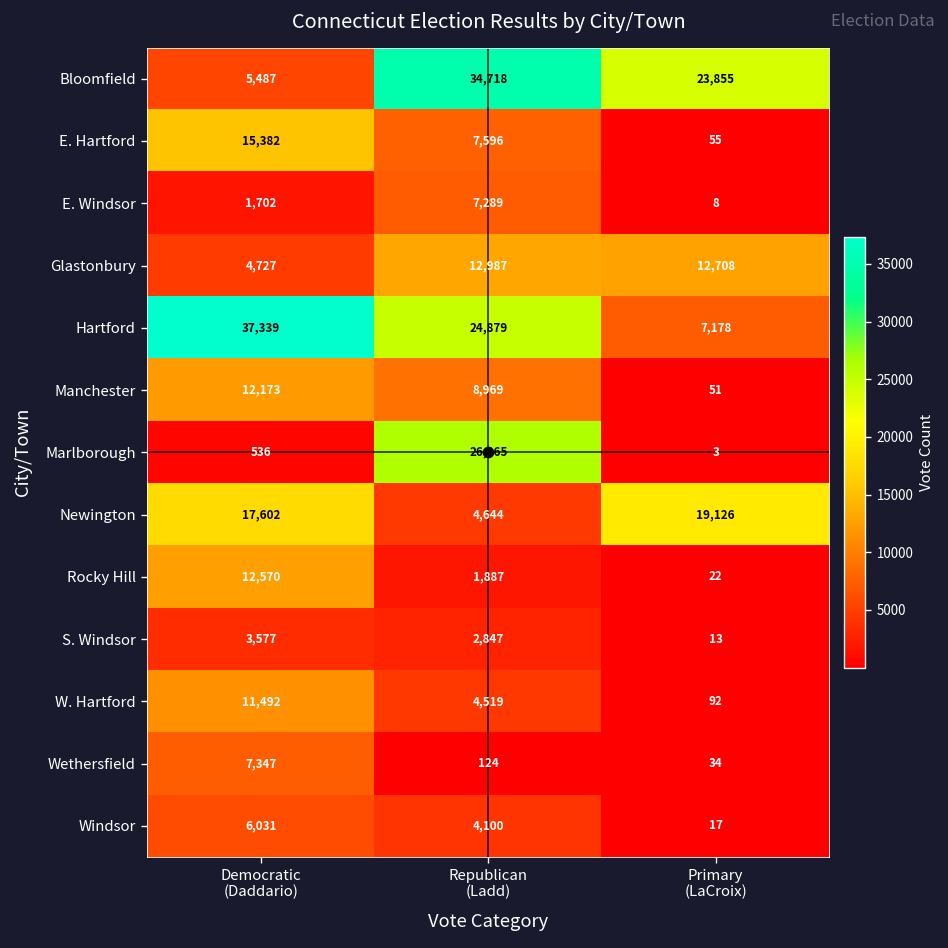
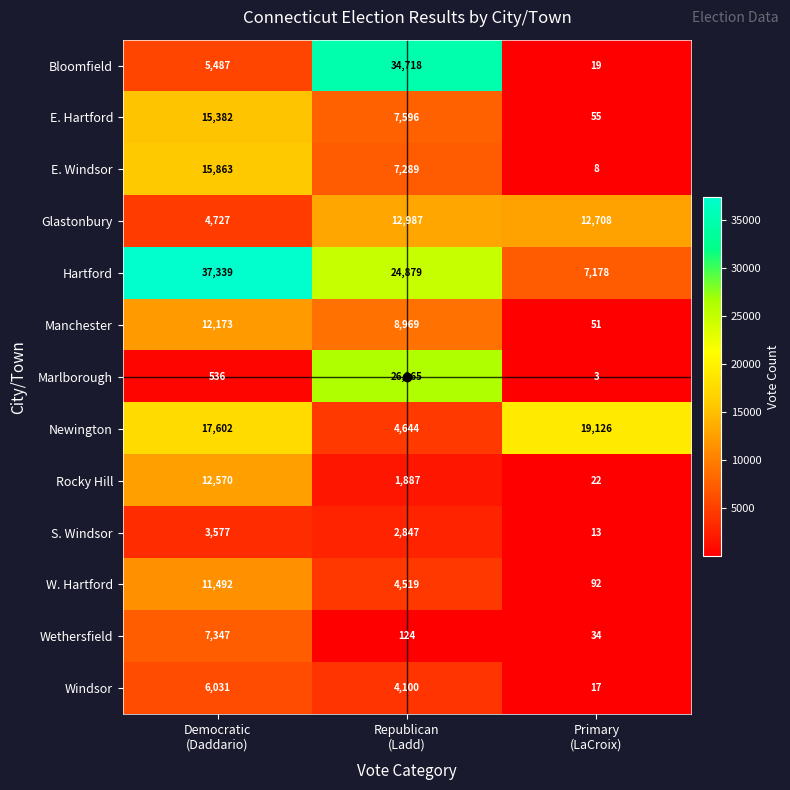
  {
    "Bloomfield": {
      "Democratic (Daddario)": "5,487",
      "Republican (Ladd)": "34,718",
-     "Primary (LaCroix)": "23,855"
+     "Primary (LaCroix)": "19"
    },
    "E. Hartford": {
      "Democratic (Daddario)": "15,382",
      "Republican (Ladd)": "7,596",
      "Primary (LaCroix)": "55"
    },
    "E. Windsor": {
-     "Democratic (Daddario)": "1,702",
+     "Democratic (Daddario)": "15,863",
      "Republican (Ladd)": "7,289",
      "Primary (LaCroix)": "8"
    },
    "Glastonbury": {
      "Democratic (Daddario)": "4,727",
      "Republican (Ladd)": "12,987",
      "Primary (LaCroix)": "12,708"
    },
    "Hartford": {
      "Democratic (Daddario)": "37,339",
      "Republican (Ladd)": "24,879",
      "Primary (LaCroix)": "7,178"
    },
    "Manchester": {
      "Democratic (Daddario)": "12,173",
      "Republican (Ladd)": "8,969",
      "Primary (LaCroix)": "51"
    },
    "Marlborough": {
      "Democratic (Daddario)": "536",
      "Primary (LaCroix)": "3"
    },
    "Newington": {
      "Democratic (Daddario)": "17,602",
      "Republican (Ladd)": "4,644",
      "Primary (LaCroix)": "19,126"
    },
    "Rocky Hill": {
      "Democratic (Daddario)": "12,570",
      "Republican (Ladd)": "1,887",
      "Primary (LaCroix)": "22"
    },
    "S. Windsor": {
      "Democratic (Daddario)": "3,577",
      "Republican (Ladd)": "2,847",
      "Primary (LaCroix)": "13"
    },
    "W. Hartford": {
      "Democratic (Daddario)": "11,492",
      "Republican (Ladd)": "4,519",
      "Primary (LaCroix)": "92"
    },
    "Wethersfield": {
      "Democratic (Daddario)": "7,347",
      "Republican (Ladd)": "124",
      "Primary (LaCroix)": "34"
    },
    "Windsor": {
      "Democratic (Daddario)": "6,031",
      "Republican (Ladd)": "4,100",
      "Primary (LaCroix)": "17"
    }
  }
